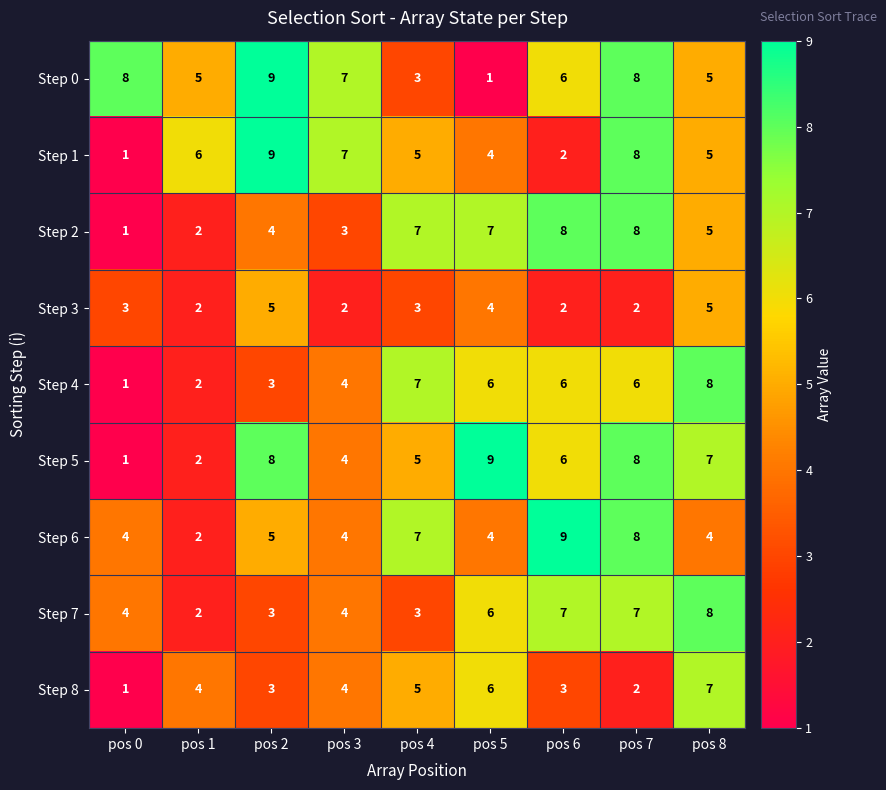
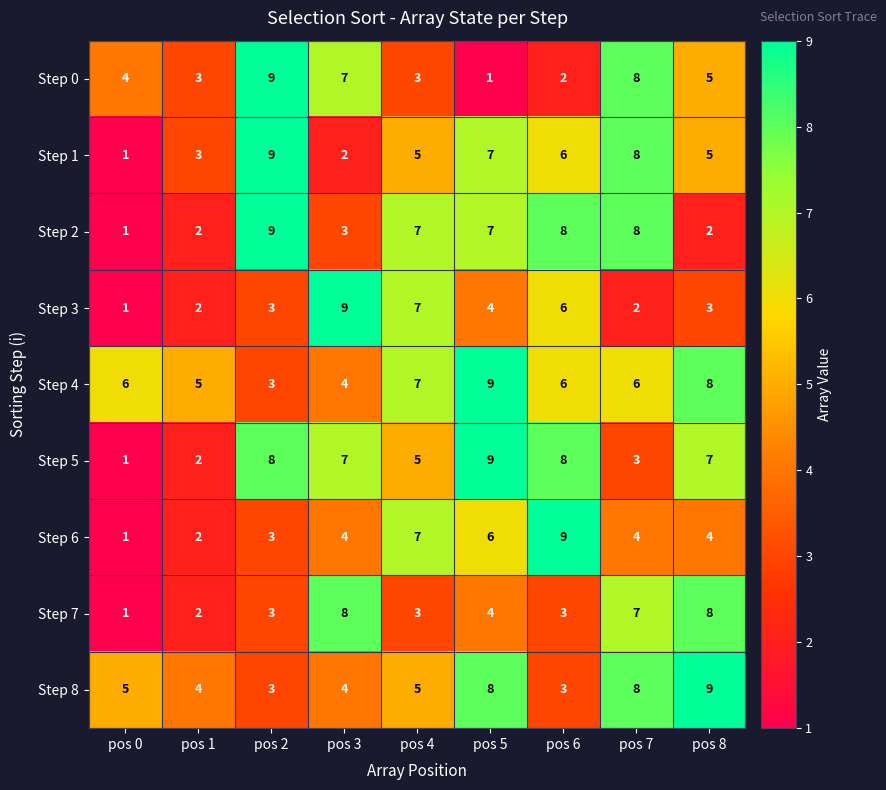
  {
    "Step 0": {
-     "pos 0": 8,
-     "pos 1": 5,
+     "pos 0": 4,
+     "pos 1": 3,
      "pos 2": 9,
      "pos 3": 7,
      "pos 4": 3,
      "pos 5": 1,
-     "pos 6": 6,
+     "pos 6": 2,
      "pos 7": 8,
      "pos 8": 5
    },
    "Step 1": {
      "pos 0": 1,
-     "pos 1": 6,
+     "pos 1": 3,
      "pos 2": 9,
-     "pos 3": 7,
+     "pos 3": 2,
      "pos 4": 5,
-     "pos 5": 4,
-     "pos 6": 2,
+     "pos 5": 7,
+     "pos 6": 6,
      "pos 7": 8,
      "pos 8": 5
    },
    "Step 2": {
      "pos 0": 1,
      "pos 1": 2,
-     "pos 2": 4,
+     "pos 2": 9,
      "pos 3": 3,
      "pos 4": 7,
      "pos 5": 7,
      "pos 6": 8,
      "pos 7": 8,
-     "pos 8": 5
+     "pos 8": 2
    },
    "Step 3": {
-     "pos 0": 3,
+     "pos 0": 1,
      "pos 1": 2,
-     "pos 2": 5,
-     "pos 3": 2,
-     "pos 4": 3,
+     "pos 2": 3,
+     "pos 3": 9,
+     "pos 4": 7,
      "pos 5": 4,
-     "pos 6": 2,
+     "pos 6": 6,
      "pos 7": 2,
-     "pos 8": 5
+     "pos 8": 3
    },
    "Step 4": {
-     "pos 0": 1,
-     "pos 1": 2,
+     "pos 0": 6,
+     "pos 1": 5,
      "pos 2": 3,
      "pos 3": 4,
      "pos 4": 7,
-     "pos 5": 6,
+     "pos 5": 9,
      "pos 6": 6,
      "pos 7": 6,
      "pos 8": 8
    },
    "Step 5": {
      "pos 0": 1,
      "pos 1": 2,
      "pos 2": 8,
-     "pos 3": 4,
+     "pos 3": 7,
      "pos 4": 5,
      "pos 5": 9,
-     "pos 6": 6,
-     "pos 7": 8,
+     "pos 6": 8,
+     "pos 7": 3,
      "pos 8": 7
    },
    "Step 6": {
-     "pos 0": 4,
+     "pos 0": 1,
      "pos 1": 2,
-     "pos 2": 5,
+     "pos 2": 3,
      "pos 3": 4,
      "pos 4": 7,
-     "pos 5": 4,
+     "pos 5": 6,
      "pos 6": 9,
-     "pos 7": 8,
+     "pos 7": 4,
      "pos 8": 4
    },
    "Step 7": {
-     "pos 0": 4,
+     "pos 0": 1,
      "pos 1": 2,
      "pos 2": 3,
-     "pos 3": 4,
+     "pos 3": 8,
      "pos 4": 3,
-     "pos 5": 6,
-     "pos 6": 7,
+     "pos 5": 4,
+     "pos 6": 3,
      "pos 7": 7,
      "pos 8": 8
    },
    "Step 8": {
-     "pos 0": 1,
+     "pos 0": 5,
      "pos 1": 4,
      "pos 2": 3,
      "pos 3": 4,
      "pos 4": 5,
-     "pos 5": 6,
+     "pos 5": 8,
      "pos 6": 3,
-     "pos 7": 2,
-     "pos 8": 7
+     "pos 7": 8,
+     "pos 8": 9
    }
  }
